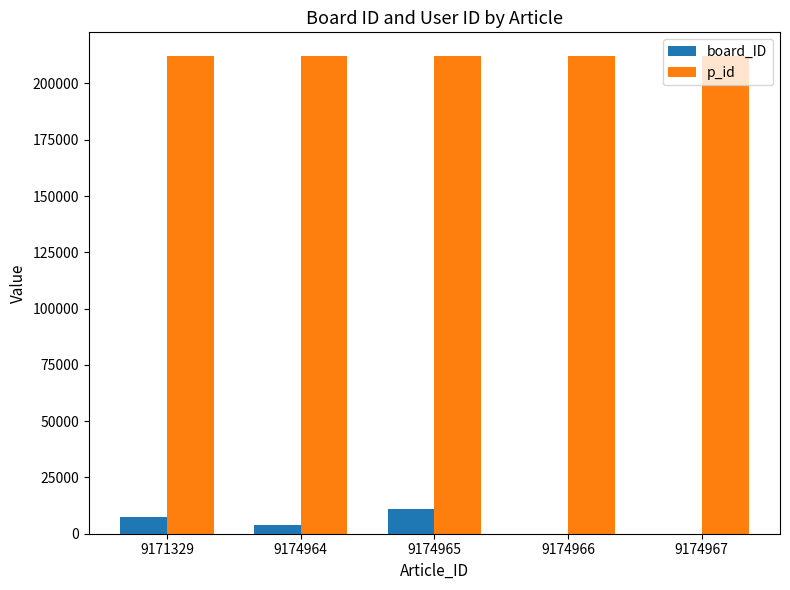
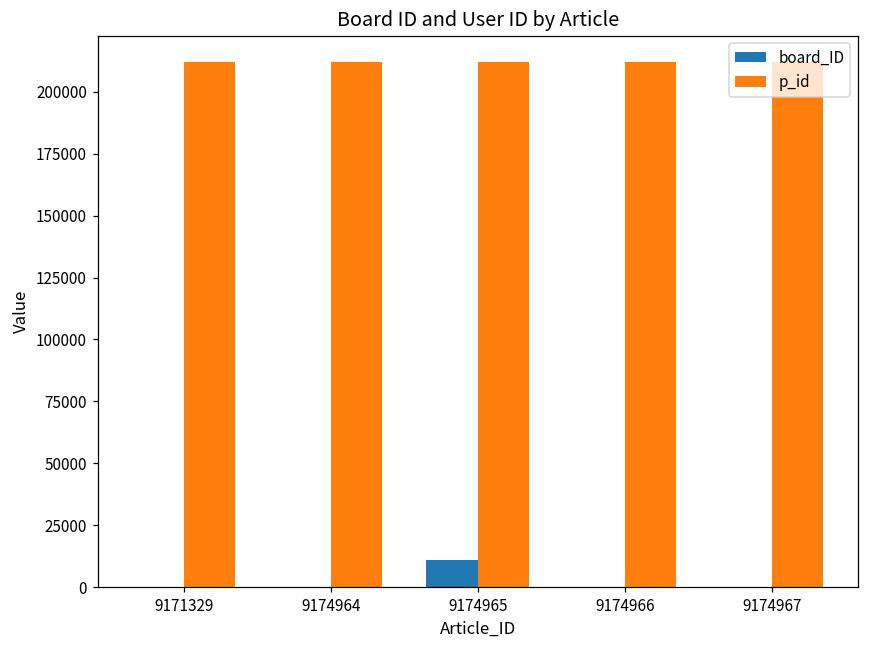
  {
    "board_ID": {
-     "9171329": 7000,
-     "9174964": 4000,
+     "9171329": 0,
+     "9174964": 0,
      "9174965": 11000
    },
    "p_id": {
      "9171329": 212000,
      "9174964": 212000,
      "9174965": 212000,
      "9174966": 212000
    }
  }
